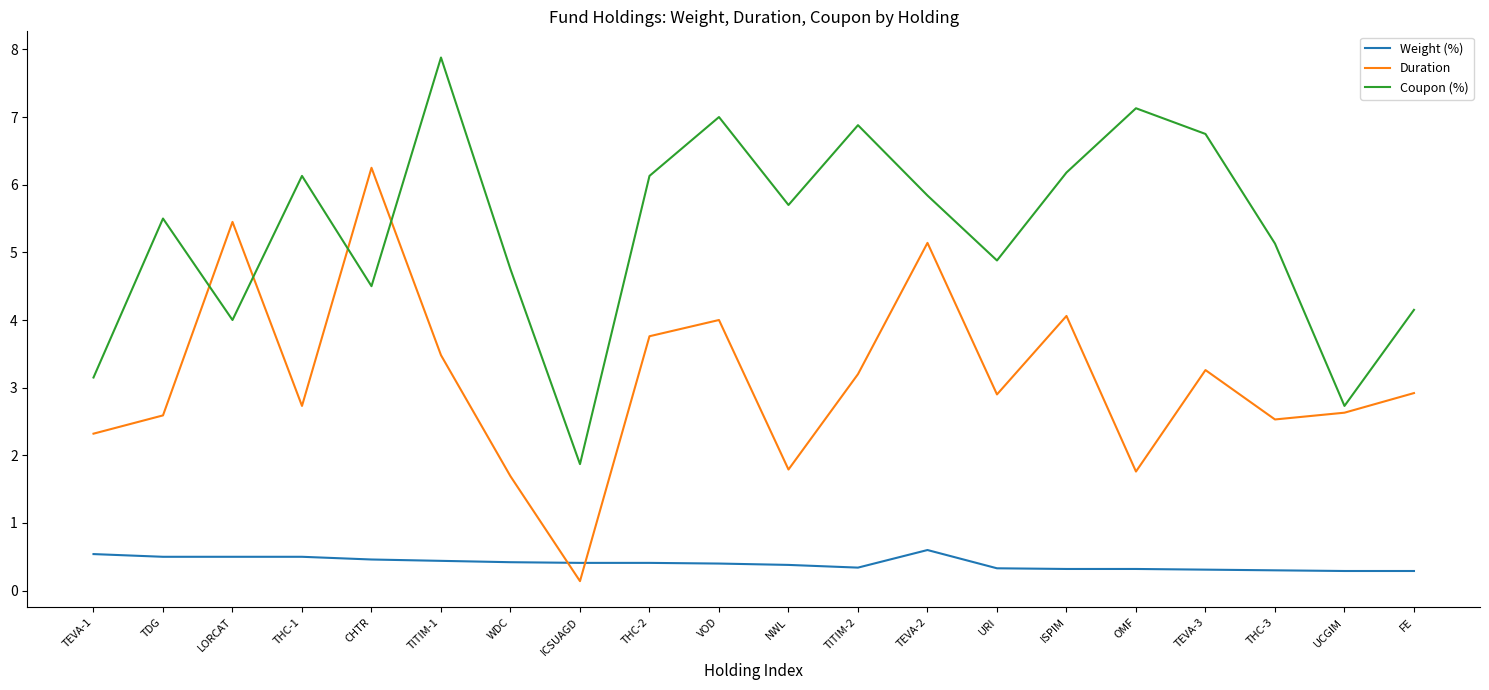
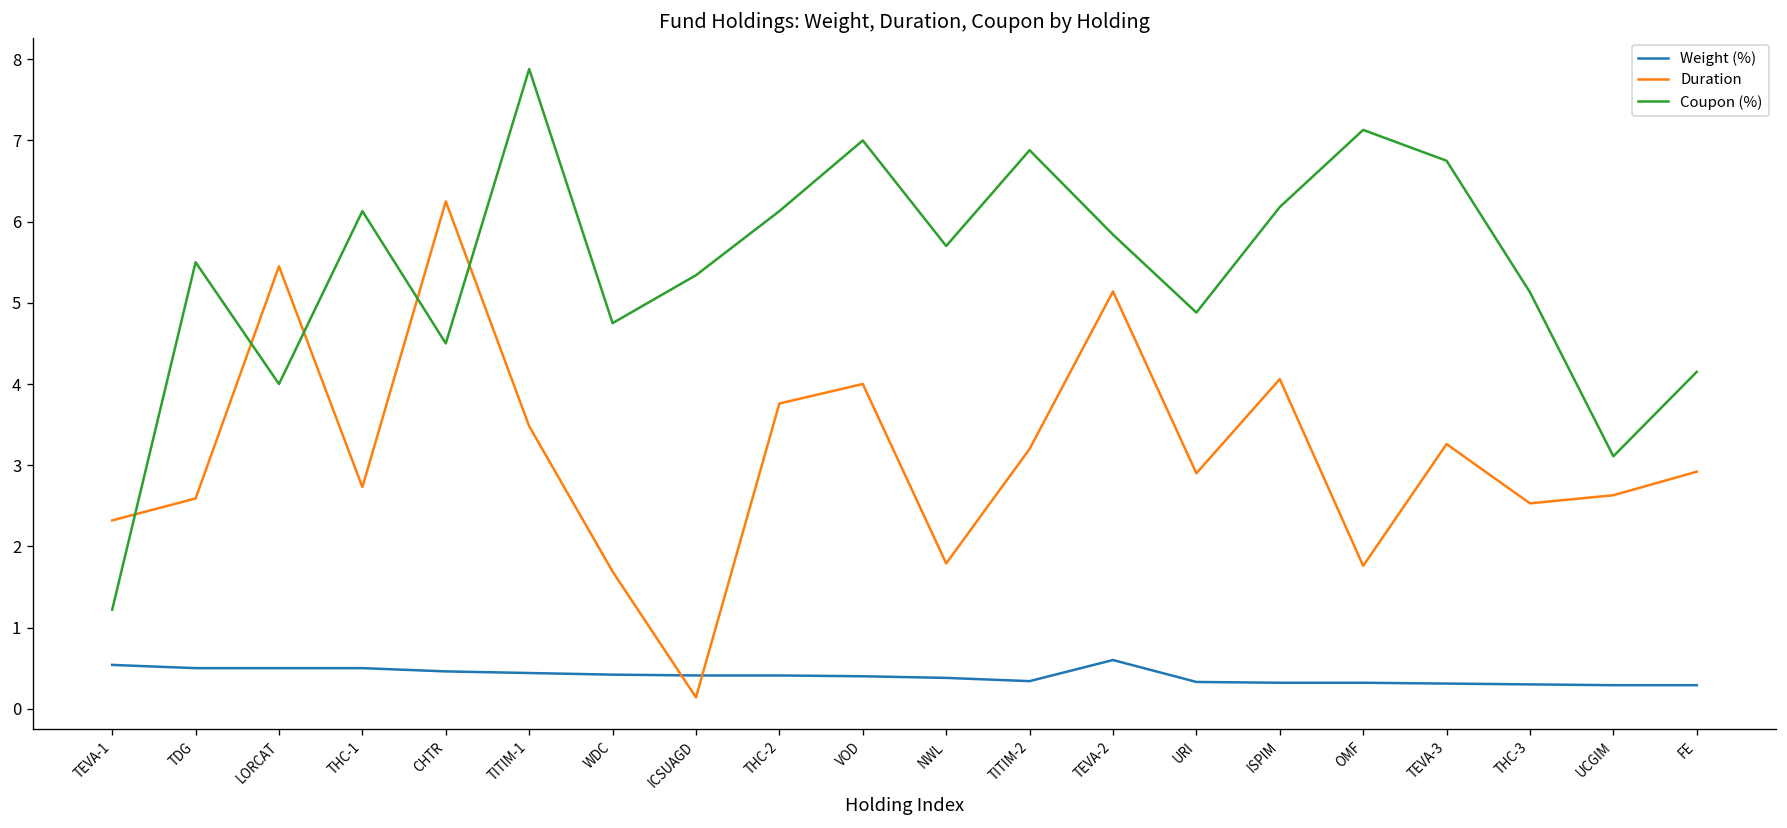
  {
    "Weight (%)": {
      "TEVA-1": 0.5,
      "TDG": 0.5,
      "LORCAT": 0.5,
      "THC-1": 0.5,
      "CHTR": 0.5,
      "TITIM-1": 0.4,
      "WDC": 0.4,
      "ICSUAGD": 0.4,
      "THC-2": 0.4,
      "VOD": 0.4,
      "NWL": 0.4,
      "TITIM-2": 0.3,
      "TEVA-2": 0.6,
      "URI": 0.3,
      "ISPIM": 0.3,
      "OMF": 0.3,
      "TEVA-3": 0.3,
      "THC-3": 0.3,
      "UCGIM": 0.3,
      "FE": 0.3
    },
    "Duration": {
      "TEVA-1": 2.3,
      "TDG": 2.6,
      "LORCAT": 5.5,
      "THC-1": 2.7,
      "CHTR": 6.3,
      "TITIM-1": 3.5,
      "WDC": 1.7,
      "ICSUAGD": 0.1,
      "THC-2": 3.8,
      "VOD": 4.0,
      "NWL": 1.8,
      "TITIM-2": 3.2,
      "TEVA-2": 5.1,
      "URI": 2.9,
      "ISPIM": 4.1,
      "OMF": 1.8,
      "TEVA-3": 3.3,
      "THC-3": 2.5,
      "UCGIM": 2.6,
      "FE": 2.9
    },
    "Coupon (%)": {
-     "TEVA-1": 3.2,
+     "TEVA-1": 1.2,
      "TDG": 5.5,
      "LORCAT": 4.0,
      "THC-1": 6.1,
      "CHTR": 4.5,
      "TITIM-1": 7.9,
      "WDC": 4.8,
-     "ICSUAGD": 1.9,
+     "ICSUAGD": 5.3,
      "THC-2": 6.1,
      "VOD": 7.0,
      "NWL": 5.7,
      "TITIM-2": 6.9,
      "TEVA-2": 5.8,
      "URI": 4.9,
      "ISPIM": 6.2,
      "OMF": 7.1,
      "TEVA-3": 6.8,
      "THC-3": 5.1,
-     "UCGIM": 2.7,
+     "UCGIM": 3.1,
      "FE": 4.2
    }
  }
